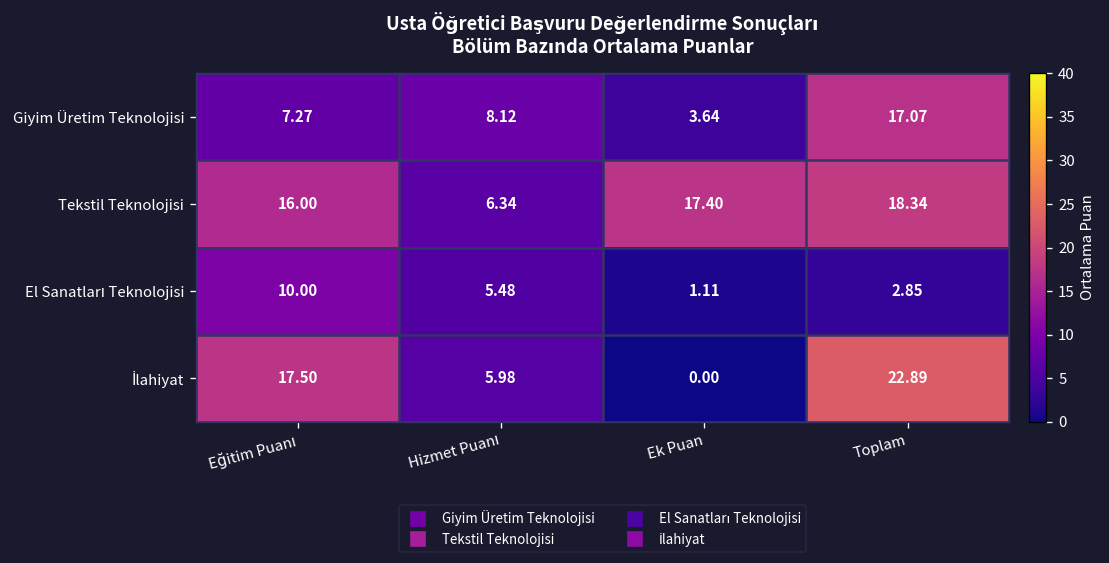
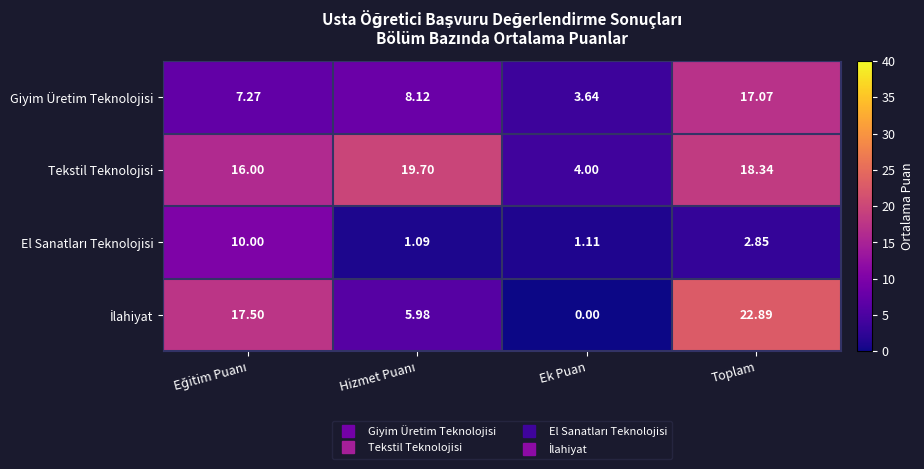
  {
    "Giyim Üretim Teknolojisi": {
      "Eğitim Puanı": 7.27,
      "Hizmet Puanı": 8.12,
      "Ek Puan": 3.64,
      "Toplam": 17.07
    },
    "Tekstil Teknolojisi": {
      "Eğitim Puanı": 16.00,
-     "Hizmet Puanı": 6.34,
-     "Ek Puan": 17.40,
+     "Hizmet Puanı": 19.70,
+     "Ek Puan": 4.00,
      "Toplam": 18.34
    },
    "El Sanatları Teknolojisi": {
      "Eğitim Puanı": 10.00,
-     "Hizmet Puanı": 5.48,
+     "Hizmet Puanı": 1.09,
      "Ek Puan": 1.11,
      "Toplam": 2.85
    },
    "İlahiyat": {
      "Eğitim Puanı": 17.50,
      "Hizmet Puanı": 5.98,
      "Ek Puan": 0.00,
      "Toplam": 22.89
    }
  }
